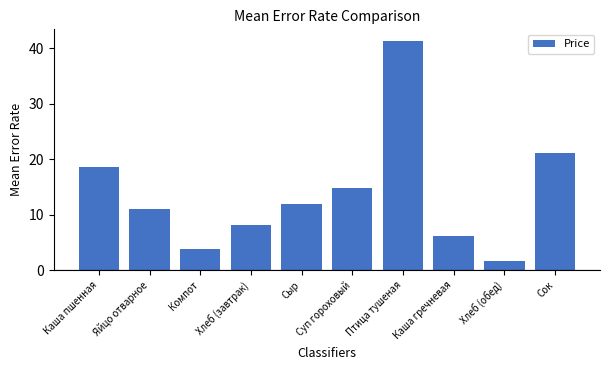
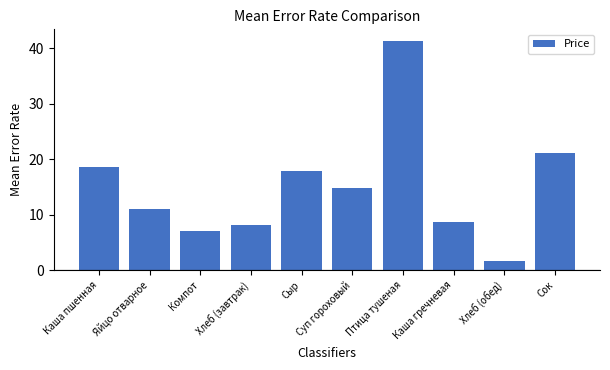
  {
    "Каша пшенная": 19,
    "Яйцо отварное": 11,
-   "Компот": 4,
+   "Компот": 7,
    "Хлеб (завтрак)": 8,
-   "Сыр": 12,
+   "Сыр": 18,
    "Суп гороховый": 15,
    "Птица тушеная": 41,
-   "Каша гречневая": 6,
+   "Каша гречневая": 9,
    "Хлеб (обед)": 2,
    "Сок": 21
  }
